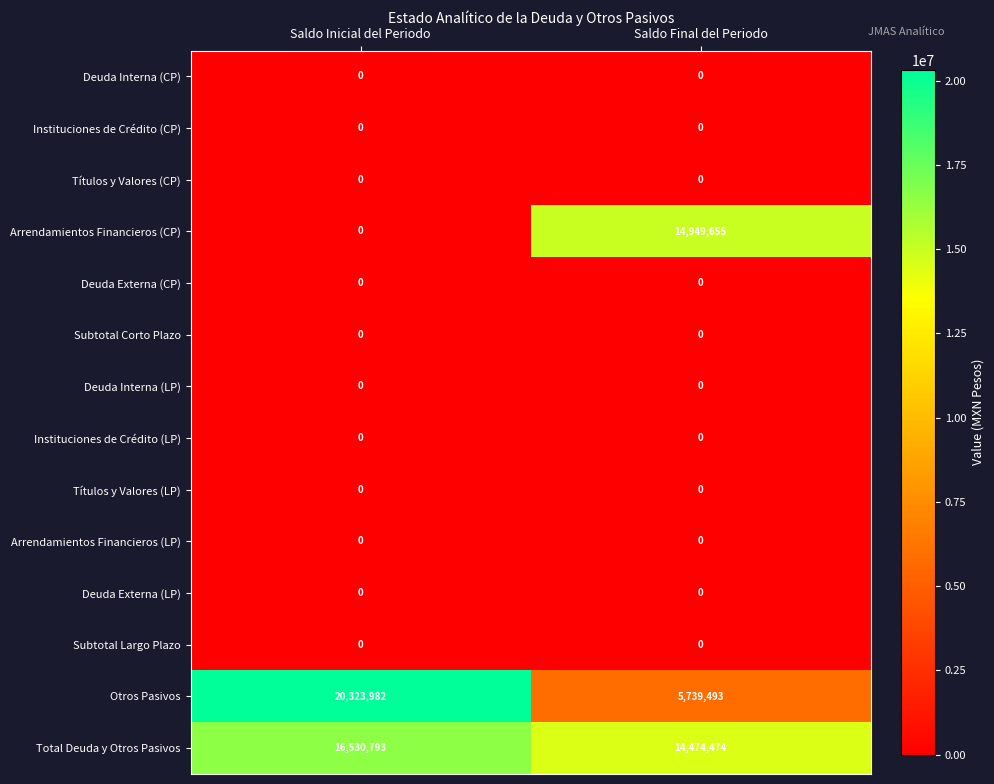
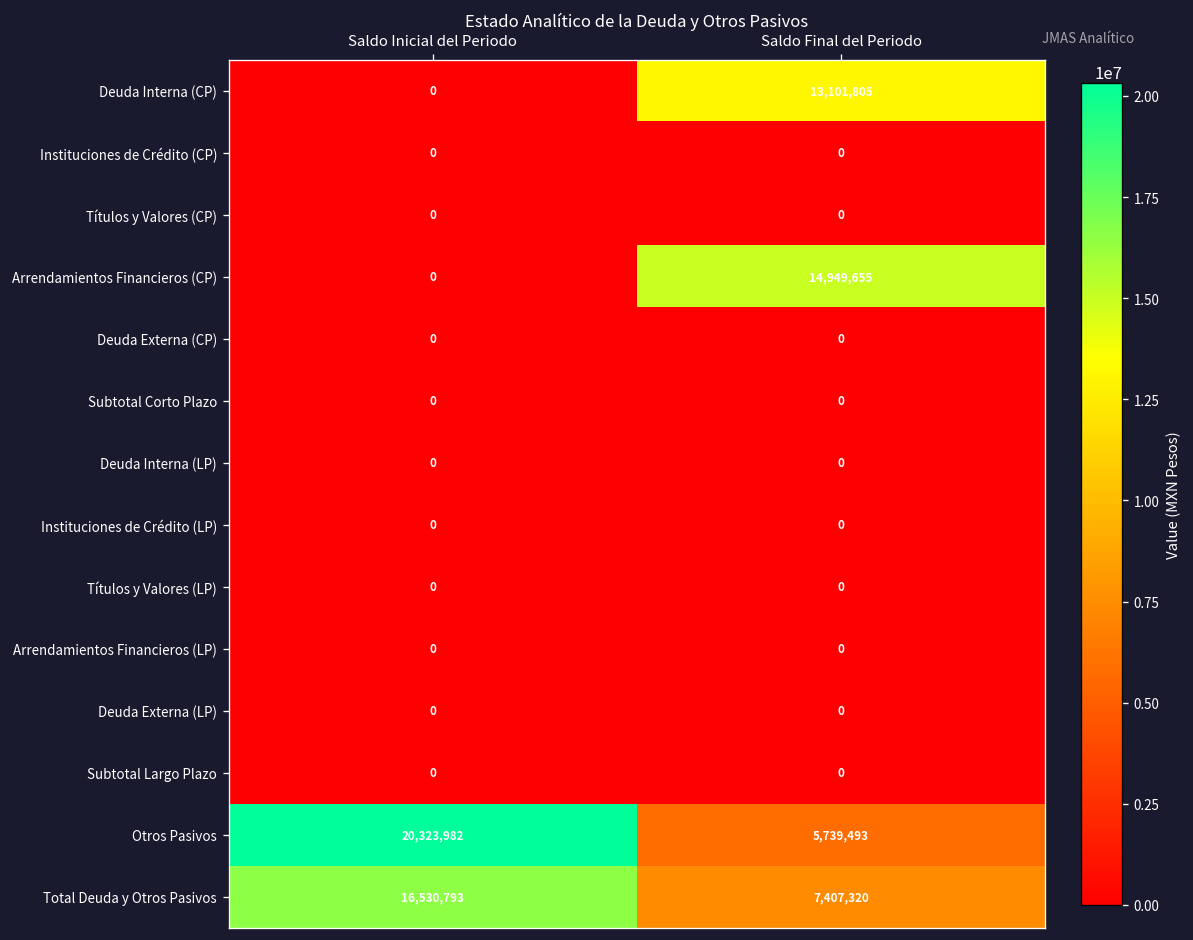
  {
    "Deuda Interna (CP)": {
      "Saldo Inicial del Periodo": "0",
-     "Saldo Final del Periodo": "0"
+     "Saldo Final del Periodo": "13,101,805"
    },
    "Instituciones de Crédito (CP)": {
      "Saldo Inicial del Periodo": "0",
      "Saldo Final del Periodo": "0"
    },
    "Títulos y Valores (CP)": {
      "Saldo Inicial del Periodo": "0",
      "Saldo Final del Periodo": "0"
    },
    "Arrendamientos Financieros (CP)": {
      "Saldo Inicial del Periodo": "0",
      "Saldo Final del Periodo": "14,949,655"
    },
    "Deuda Externa (CP)": {
      "Saldo Inicial del Periodo": "0",
      "Saldo Final del Periodo": "0"
    },
    "Subtotal Corto Plazo": {
      "Saldo Inicial del Periodo": "0",
      "Saldo Final del Periodo": "0"
    },
    "Deuda Interna (LP)": {
      "Saldo Inicial del Periodo": "0",
      "Saldo Final del Periodo": "0"
    },
    "Instituciones de Crédito (LP)": {
      "Saldo Inicial del Periodo": "0",
      "Saldo Final del Periodo": "0"
    },
    "Títulos y Valores (LP)": {
      "Saldo Inicial del Periodo": "0",
      "Saldo Final del Periodo": "0"
    },
    "Arrendamientos Financieros (LP)": {
      "Saldo Inicial del Periodo": "0",
      "Saldo Final del Periodo": "0"
    },
    "Deuda Externa (LP)": {
      "Saldo Inicial del Periodo": "0",
      "Saldo Final del Periodo": "0"
    },
    "Subtotal Largo Plazo": {
      "Saldo Inicial del Periodo": "0",
      "Saldo Final del Periodo": "0"
    },
    "Otros Pasivos": {
      "Saldo Inicial del Periodo": "20,323,982",
      "Saldo Final del Periodo": "5,739,493"
    },
    "Total Deuda y Otros Pasivos": {
      "Saldo Inicial del Periodo": "16,530,793",
-     "Saldo Final del Periodo": "14,474,474"
+     "Saldo Final del Periodo": "7,407,320"
    }
  }
